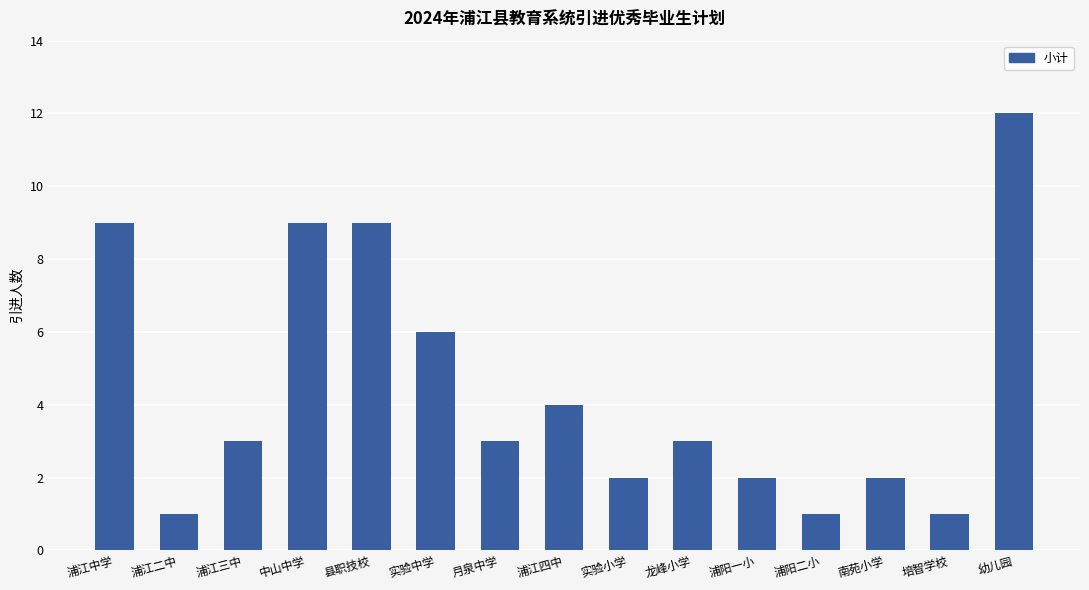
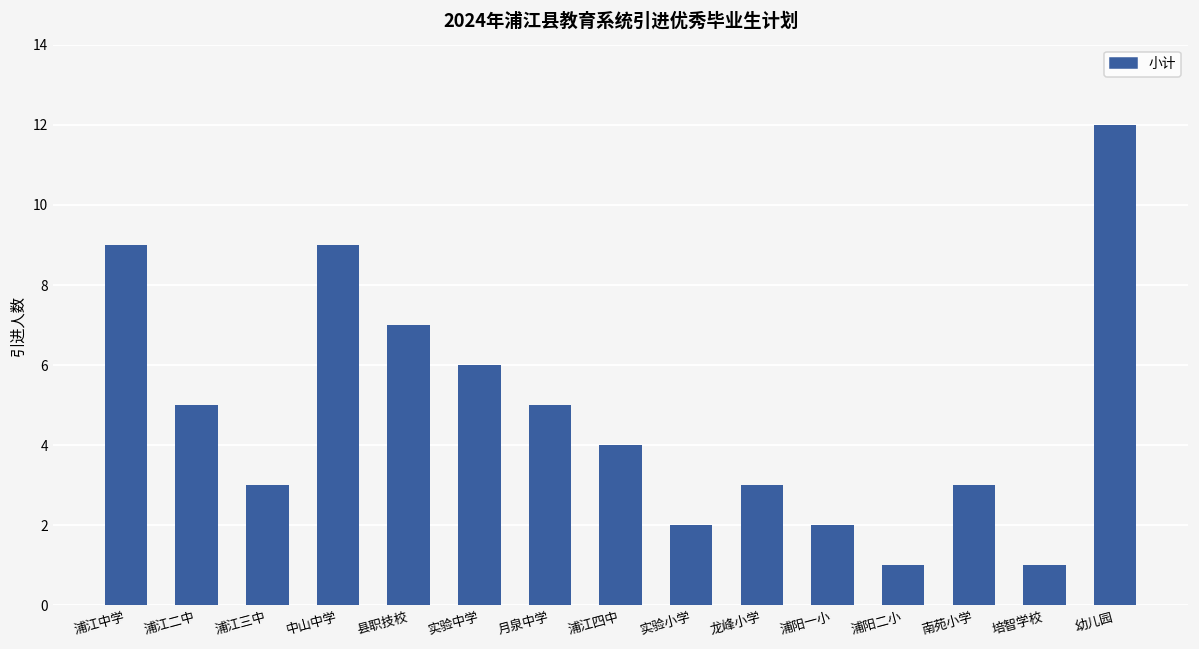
  {
    "浦江中学": 9,
-   "浦江二中": 1,
+   "浦江二中": 5,
    "浦江三中": 3,
    "中山中学": 9,
-   "县职技校": 9,
+   "县职技校": 7,
    "实验中学": 6,
-   "月泉中学": 3,
+   "月泉中学": 5,
    "浦江四中": 4,
    "实验小学": 2,
    "龙峰小学": 3,
    "浦阳一小": 2,
    "浦阳二小": 1,
-   "南苑小学": 2,
+   "南苑小学": 3,
    "培智学校": 1,
    "幼儿园": 12
  }
